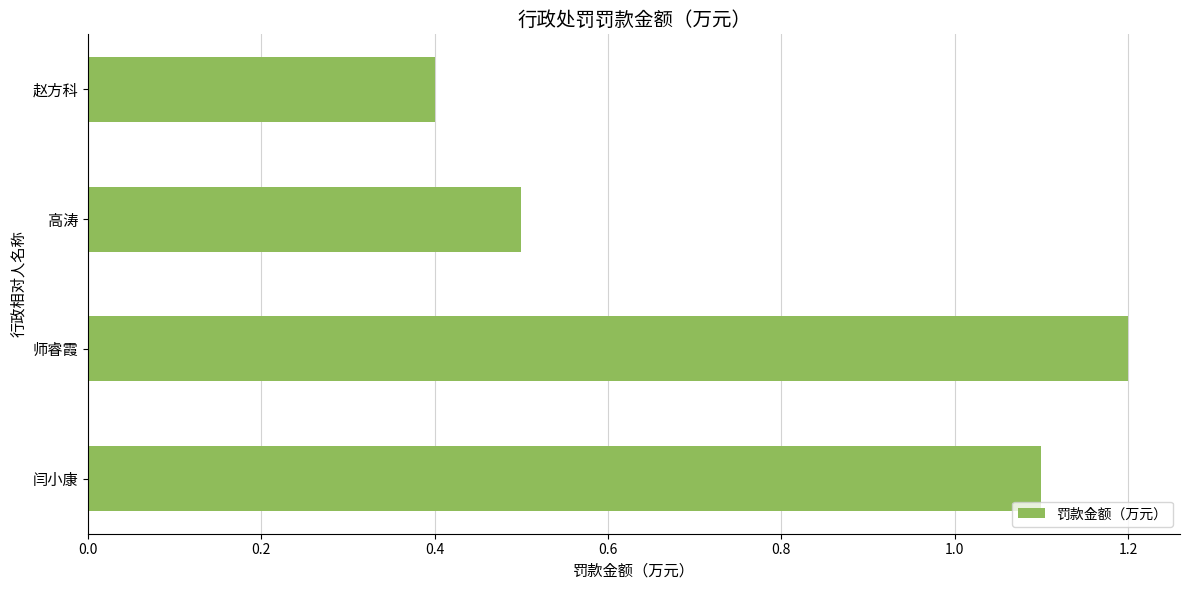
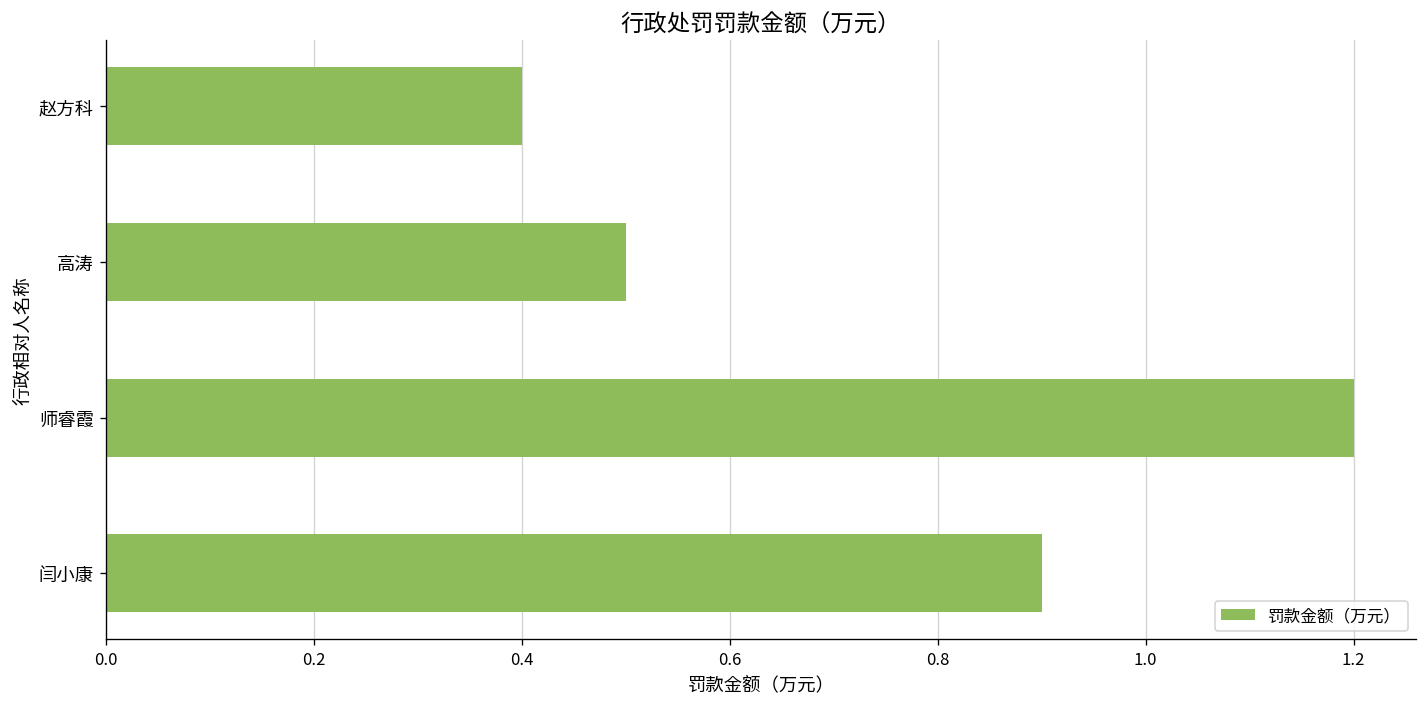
  {
    "赵方科": 0.4,
    "高涛": 0.5,
    "师睿霞": 1.2,
-   "闫小康": 1.1
+   "闫小康": 0.9
  }
